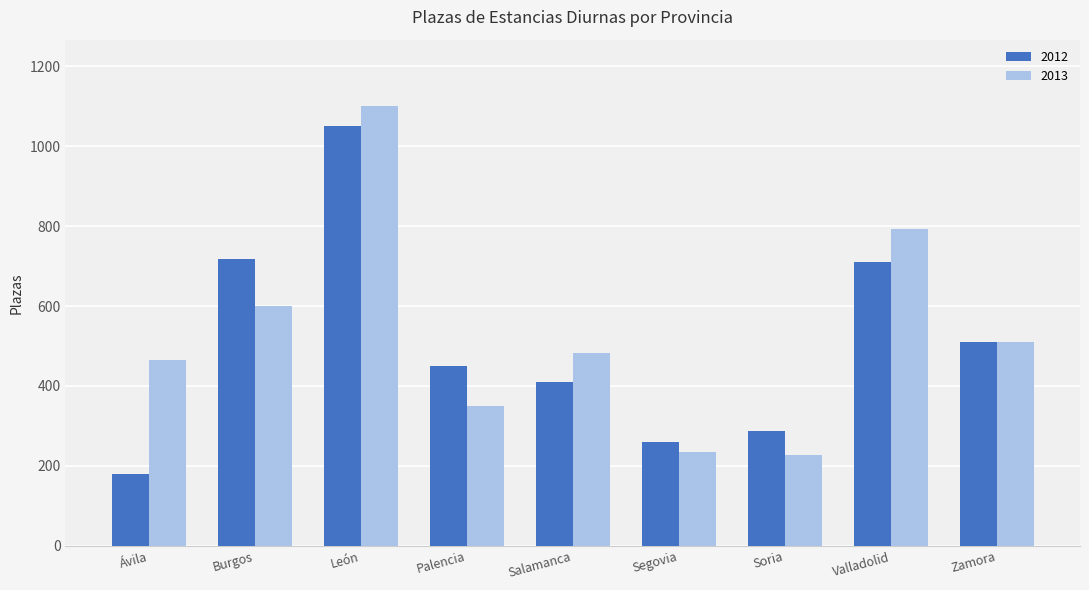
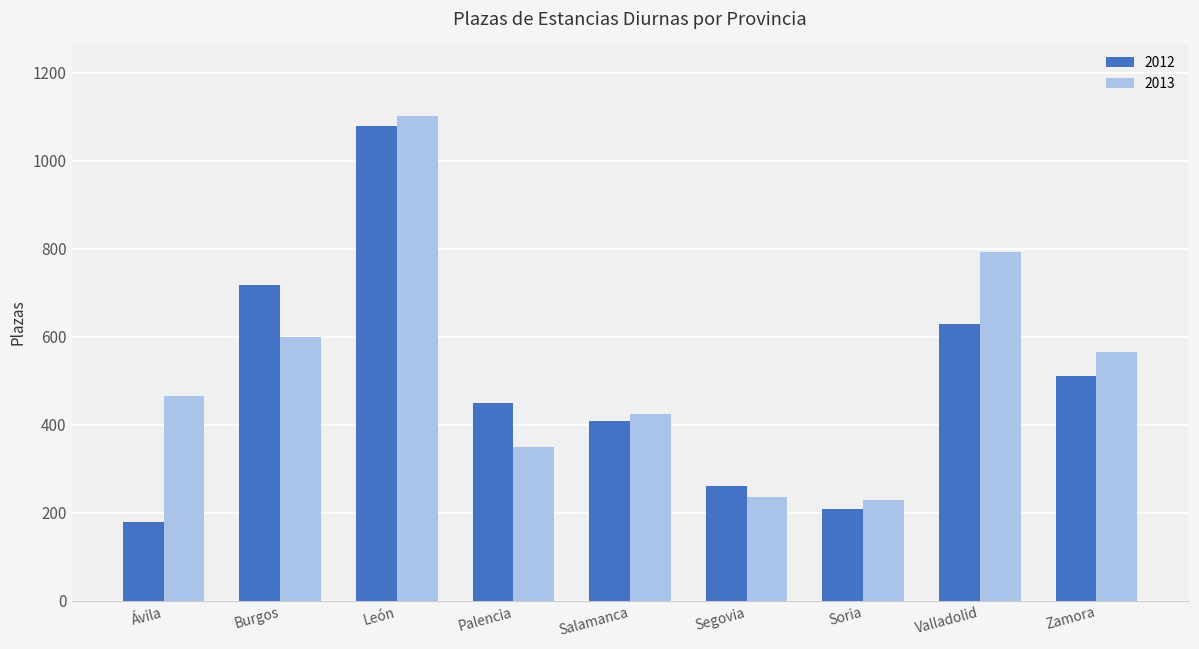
  {
    "2012": {
      "Ávila": 180,
      "Burgos": 720,
-     "León": 1050,
+     "León": 1080,
      "Palencia": 450,
      "Salamanca": 410,
      "Segovia": 260,
-     "Soria": 290,
-     "Valladolid": 710,
+     "Soria": 210,
+     "Valladolid": 630,
      "Zamora": 510
    },
    "2013": {
      "Ávila": 470,
      "Burgos": 600,
      "León": 1100,
      "Palencia": 350,
-     "Salamanca": 480,
+     "Salamanca": 420,
      "Segovia": 240,
      "Soria": 230,
      "Valladolid": 790,
-     "Zamora": 510
+     "Zamora": 570
    }
  }
